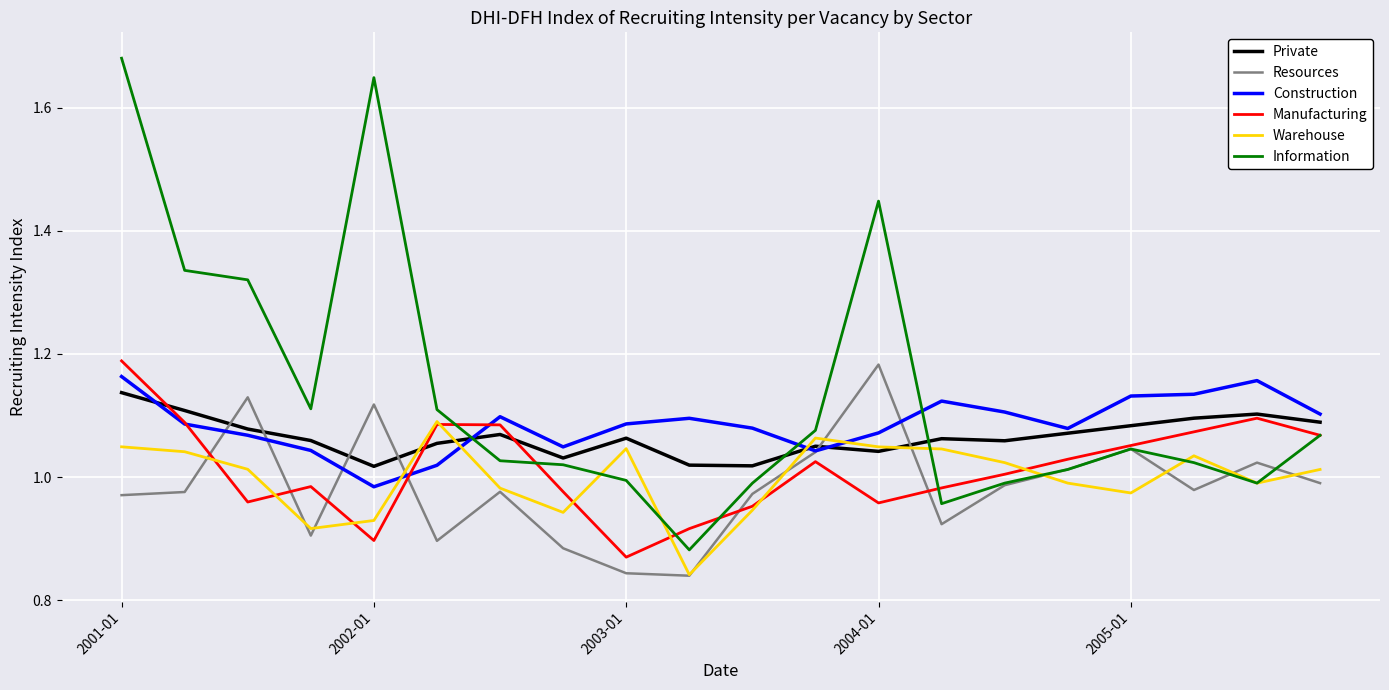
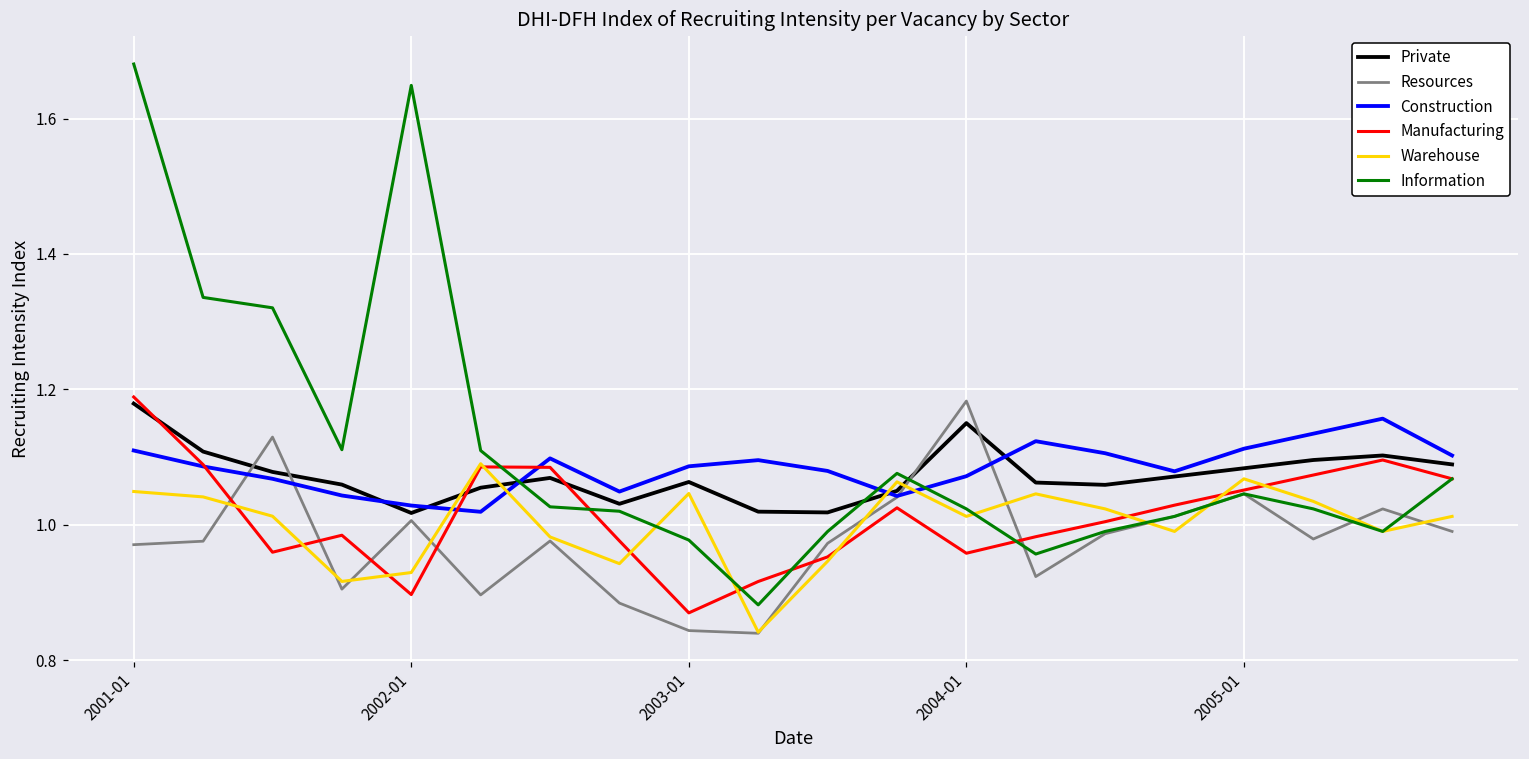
  {
    "Private": {
-     "2001-01": 1.14,
+     "2001-01": 1.18,
      "2002-01": 1.02,
      "2003-01": 1.06,
-     "2004-01": 1.04,
+     "2004-01": 1.15,
      "2005-01": 1.08
    },
    "Resources": {
      "2001-01": 0.97,
-     "2002-01": 1.12,
+     "2002-01": 1.01,
      "2003-01": 0.84,
      "2004-01": 1.18
    },
    "Construction": {
-     "2001-01": 1.16,
-     "2002-01": 0.98,
+     "2001-01": 1.11,
+     "2002-01": 1.03,
      "2003-01": 1.09,
      "2004-01": 1.07,
-     "2005-01": 1.13
+     "2005-01": 1.11
    },
    "Manufacturing": {
      "2001-01": 1.19,
      "2002-01": 0.90,
      "2003-01": 0.87,
      "2004-01": 0.96,
      "2005-01": 1.05
    },
    "Warehouse": {
      "2001-01": 1.05,
      "2002-01": 0.93,
      "2003-01": 1.05,
-     "2004-01": 1.05,
-     "2005-01": 0.97
+     "2004-01": 1.01,
+     "2005-01": 1.07
    },
    "Information": {
      "2001-01": 1.68,
      "2002-01": 1.65,
-     "2003-01": 0.99,
-     "2004-01": 1.45
+     "2003-01": 0.98,
+     "2004-01": 1.02
    }
  }
